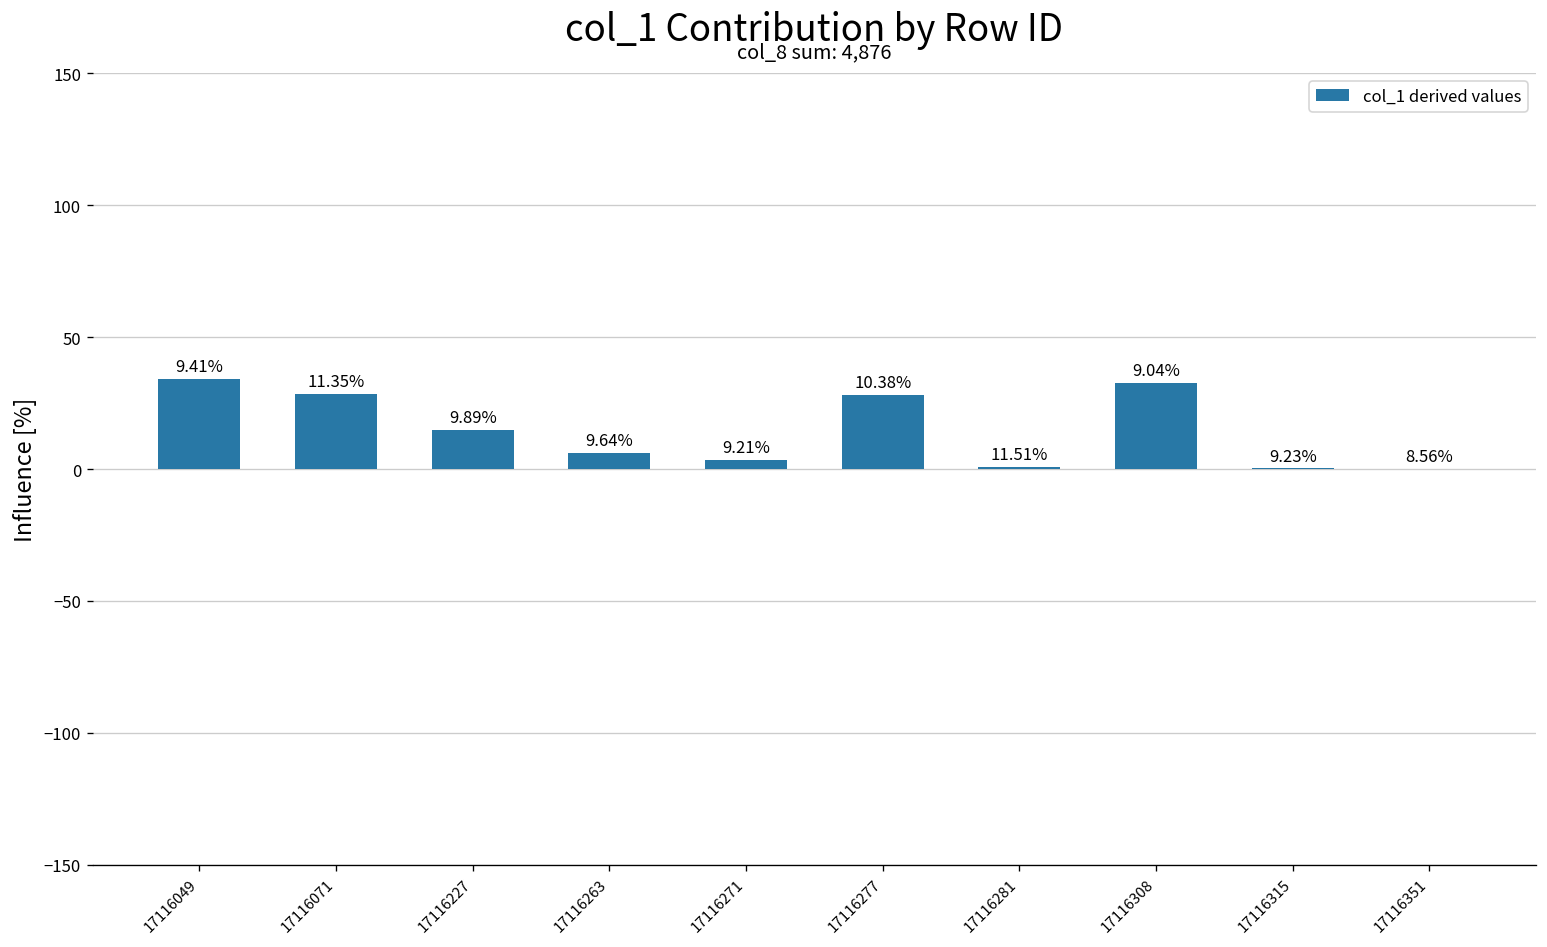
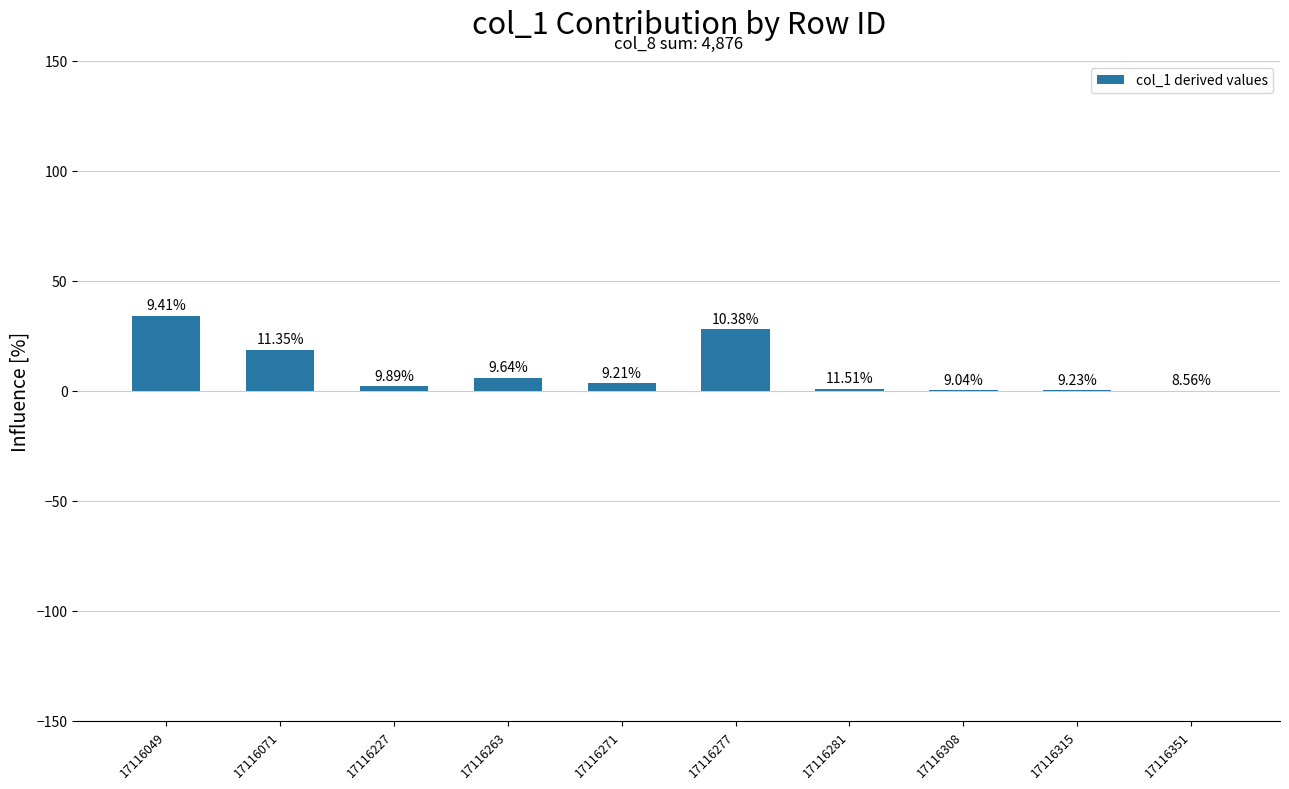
  {
-   "17116071": 28,
-   "17116227": 15,
-   "17116308": 33
+   "17116071": 19,
+   "17116227": 2,
+   "17116308": 0
  }
